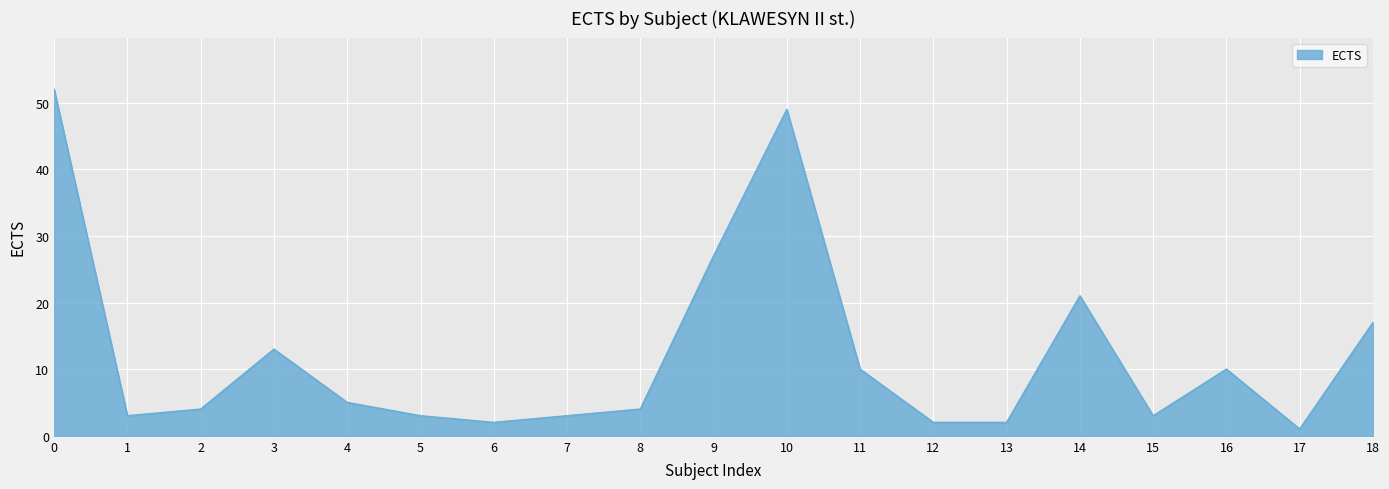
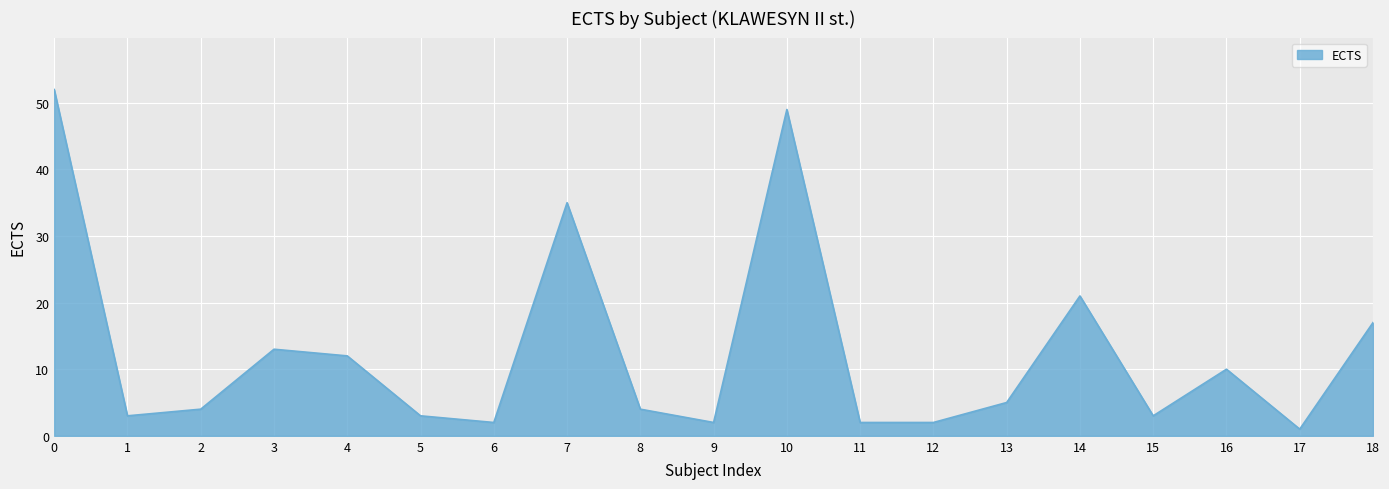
  {
    "0": 52,
    "1": 3,
    "2": 4,
    "3": 13,
-   "4": 5,
+   "4": 12,
    "5": 3,
    "6": 2,
-   "7": 3,
+   "7": 35,
    "8": 4,
-   "9": 27,
+   "9": 2,
    "10": 49,
-   "11": 10,
+   "11": 2,
    "12": 2,
-   "13": 2,
+   "13": 5,
    "14": 21,
    "15": 3,
    "16": 10,
    "17": 1,
    "18": 17
  }
